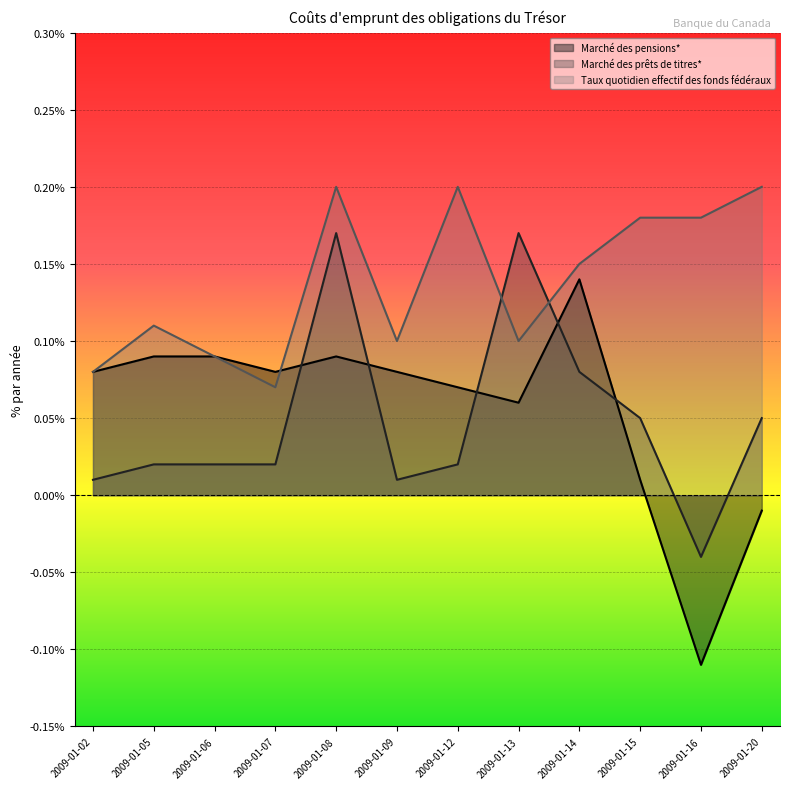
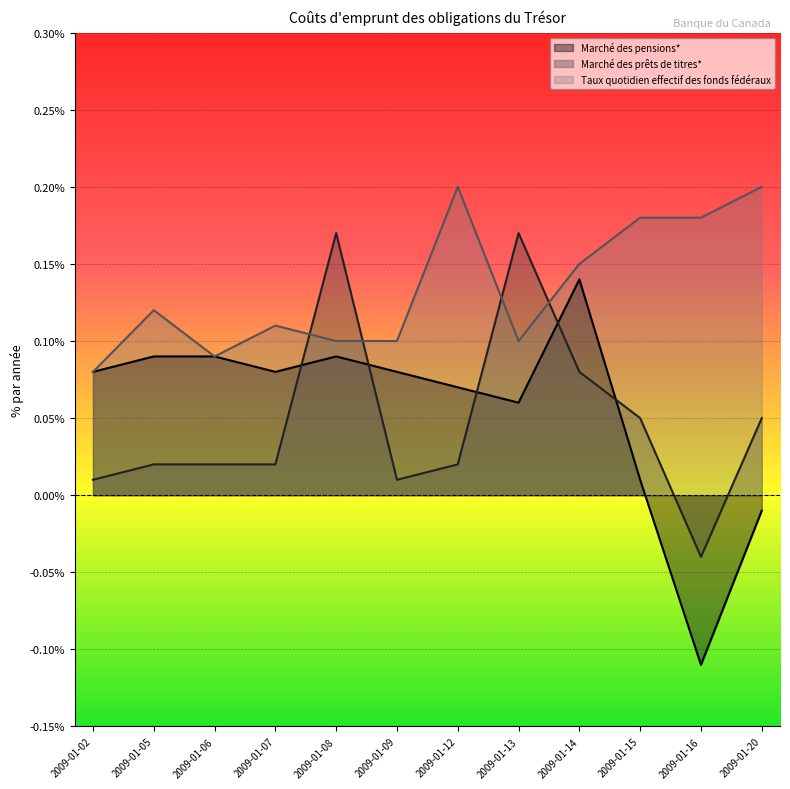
  {
    "Taux quotidien effectif des fonds fédéraux": {
-     "2009-01-05": "0.11%",
-     "2009-01-07": "0.07%",
-     "2009-01-08": "0.2%",
+     "2009-01-05": "0.12%",
+     "2009-01-07": "0.11%",
+     "2009-01-08": "0.1%",
      "2009-01-09": "0.10%",
      "2009-01-12": "0.20%",
      "2009-01-13": "0.10%",
      "2009-01-14": "0.15%",
      "2009-01-15": "0.18%",
      "2009-01-16": "0.18%",
      "2009-01-20": "0.20%"
    }
  }
